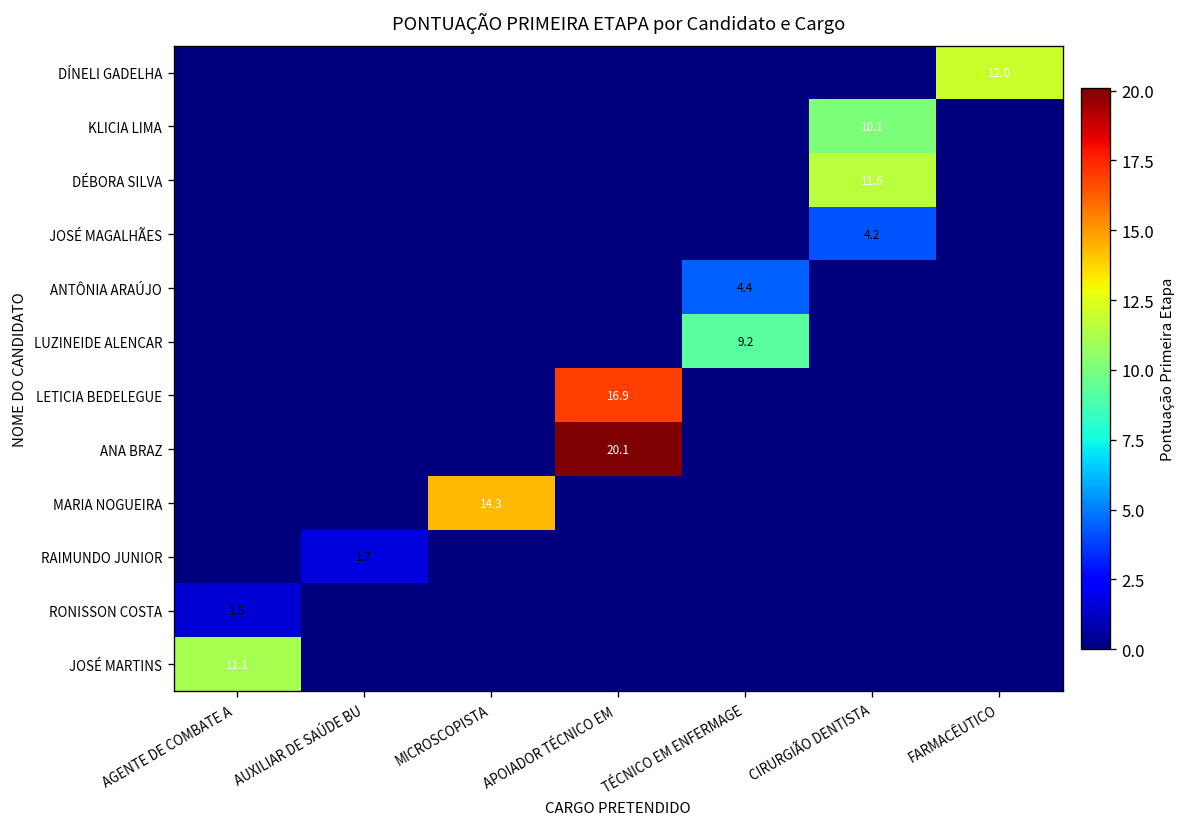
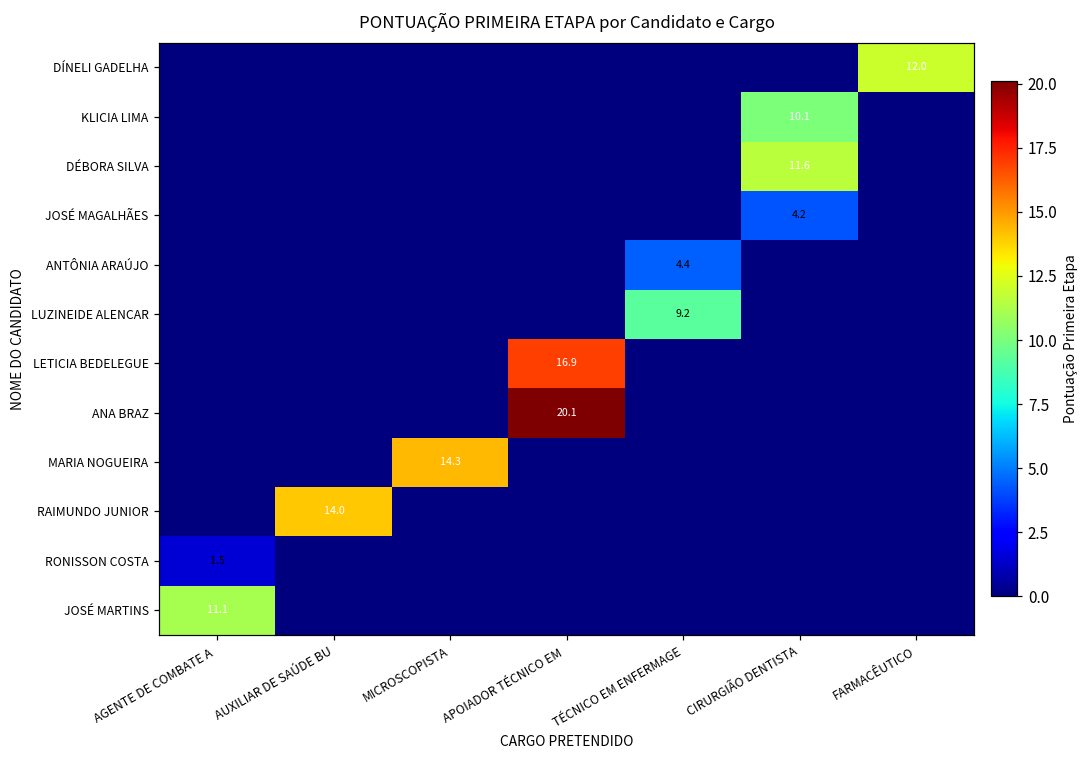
  {
    "DÍNELI GADELHA": {
      "FARMACÊUTICO": 12.0
    },
    "KLICIA LIMA": {
      "CIRURGIÃO DENTISTA": 10.1
    },
    "DÉBORA SILVA": {
      "CIRURGIÃO DENTISTA": 11.6
    },
    "JOSÉ MAGALHÃES": {
      "CIRURGIÃO DENTISTA": 4.2
    },
    "ANTÔNIA ARAÚJO": {
      "TÉCNICO EM ENFERMAGE": 4.4
    },
    "LUZINEIDE ALENCAR": {
      "TÉCNICO EM ENFERMAGE": 9.2
    },
    "LETICIA BEDELEGUE": {
      "APOIADOR TÉCNICO EM": 16.9
    },
    "ANA BRAZ": {
      "APOIADOR TÉCNICO EM": 20.1
    },
    "MARIA NOGUEIRA": {
      "MICROSCOPISTA": 14.3
    },
    "RAIMUNDO JUNIOR": {
-     "AUXILIAR DE SAÚDE BU": 1.7
+     "AUXILIAR DE SAÚDE BU": 14.0
    },
    "RONISSON COSTA": {
      "AGENTE DE COMBATE A": 1.5
    },
    "JOSÉ MARTINS": {
      "AGENTE DE COMBATE A": 11.1
    }
  }
